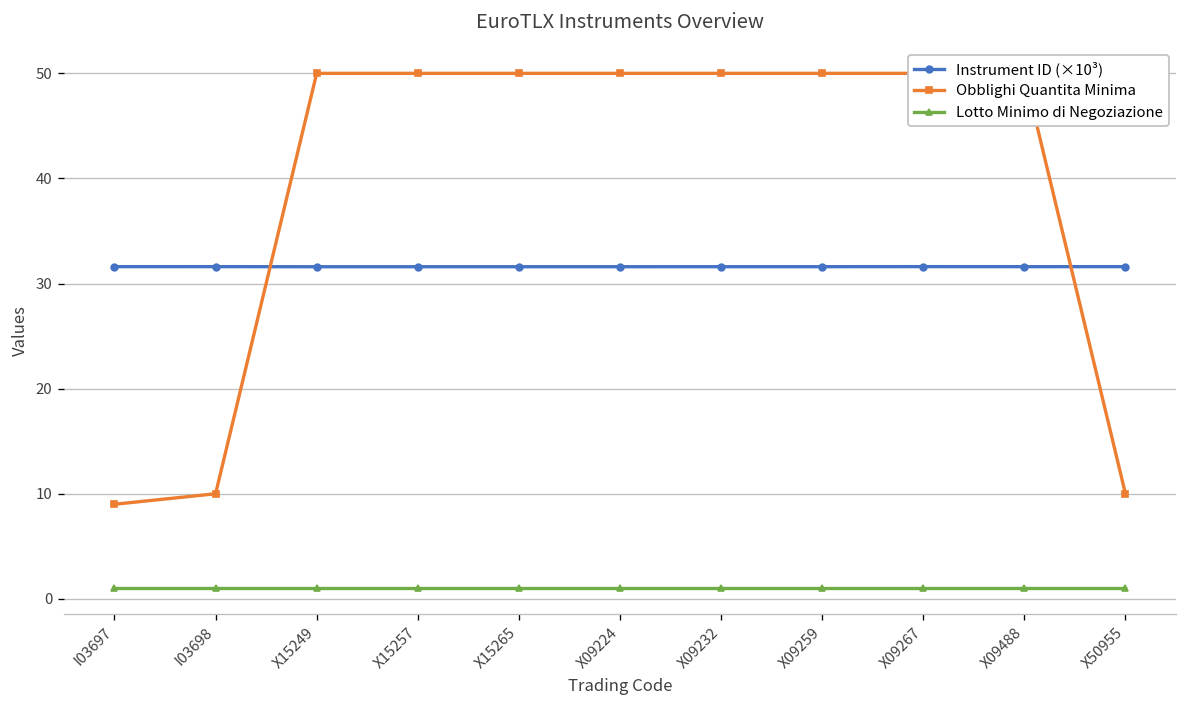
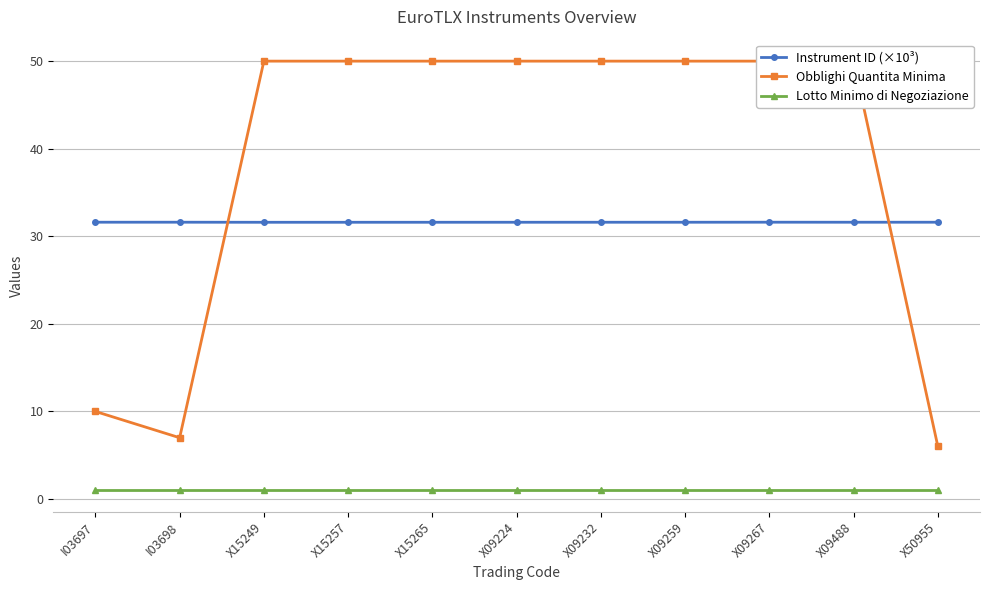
  {
    "Instrument ID (×10³)": {
      "I03697": 32,
      "I03698": 32,
      "X15249": 32,
      "X15257": 32,
      "X15265": 32,
      "X09224": 32,
      "X09232": 32,
      "X09259": 32,
      "X09267": 32,
      "X09488": 32,
      "X50955": 32
    },
    "Obblighi Quantita Minima": {
-     "I03697": 9,
-     "I03698": 10,
+     "I03697": 10,
+     "I03698": 7,
      "X15249": 50,
      "X15257": 50,
      "X15265": 50,
      "X09224": 50,
      "X09232": 50,
      "X09259": 50,
-     "X50955": 10
+     "X50955": 6
    },
    "Lotto Minimo di Negoziazione": {
      "I03697": 1,
      "I03698": 1,
      "X15249": 1,
      "X15257": 1,
      "X15265": 1,
      "X09224": 1,
      "X09232": 1,
      "X09259": 1,
      "X09267": 1,
      "X09488": 1,
      "X50955": 1
    }
  }
